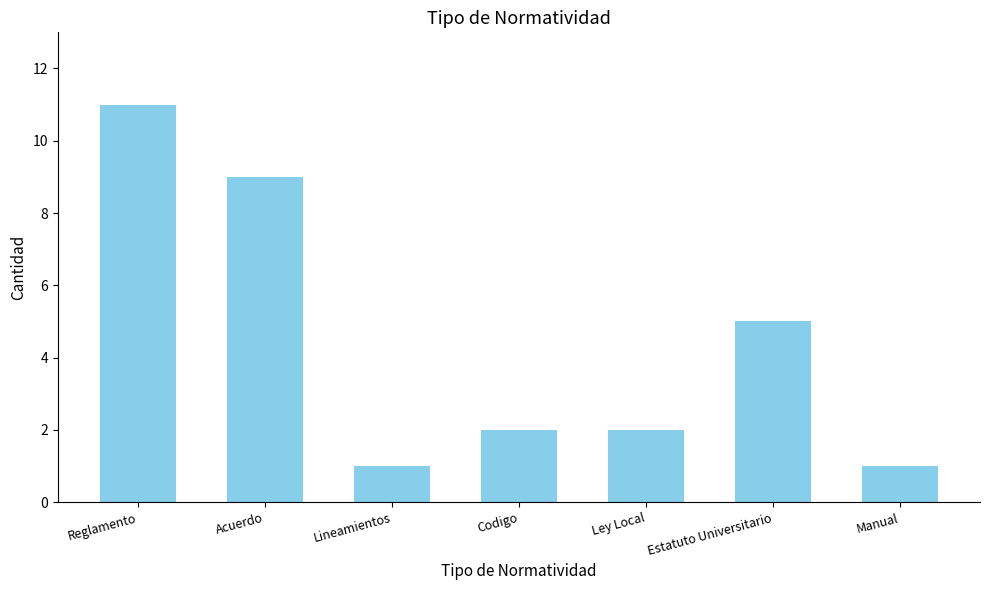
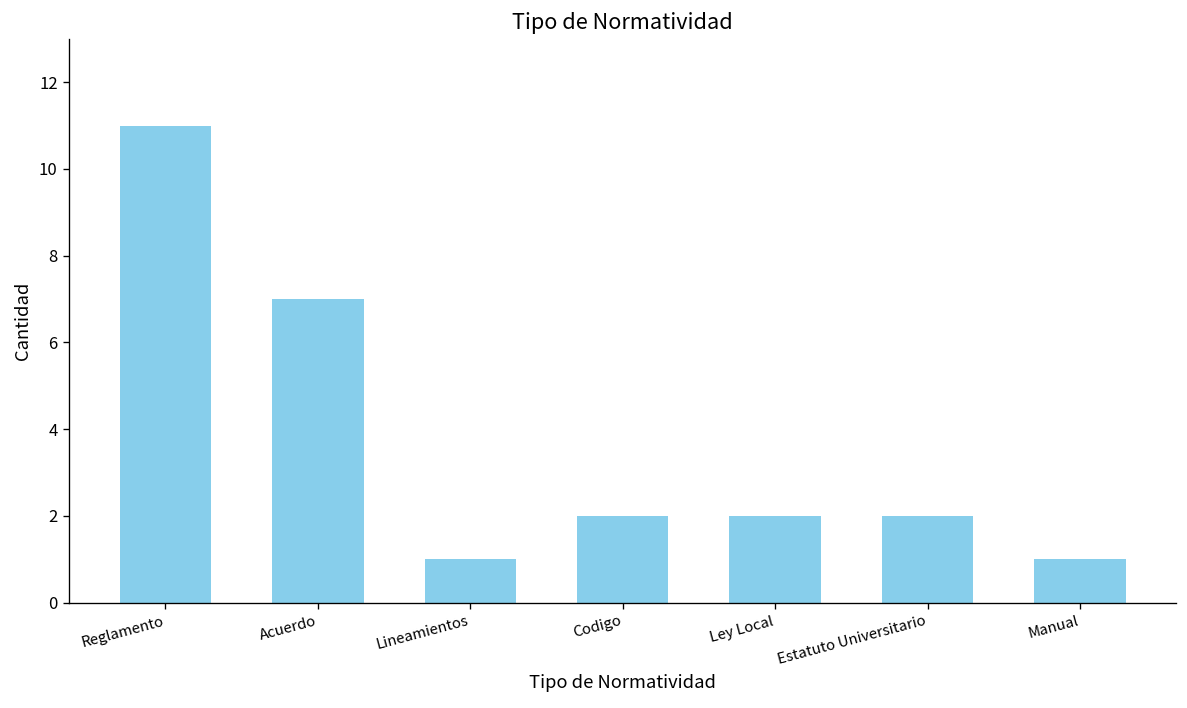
  {
    "Reglamento": 11,
-   "Acuerdo": 9,
+   "Acuerdo": 7,
    "Lineamientos": 1,
    "Codigo": 2,
    "Ley Local": 2,
-   "Estatuto Universitario": 5,
+   "Estatuto Universitario": 2,
    "Manual": 1
  }
